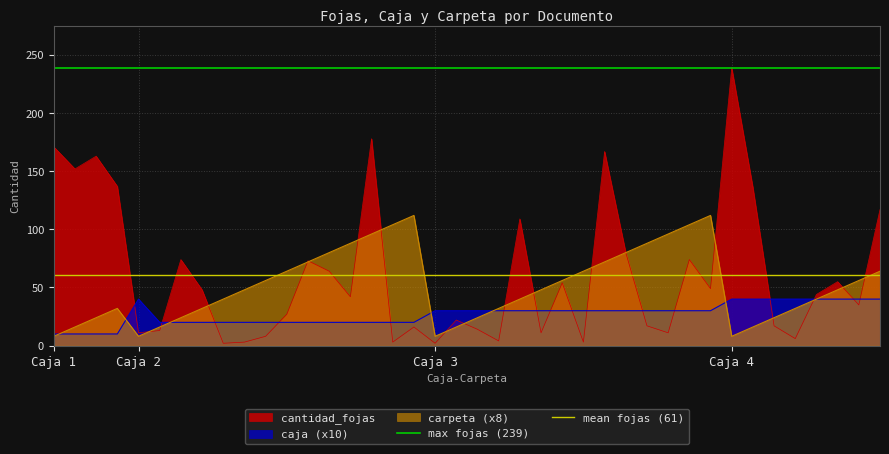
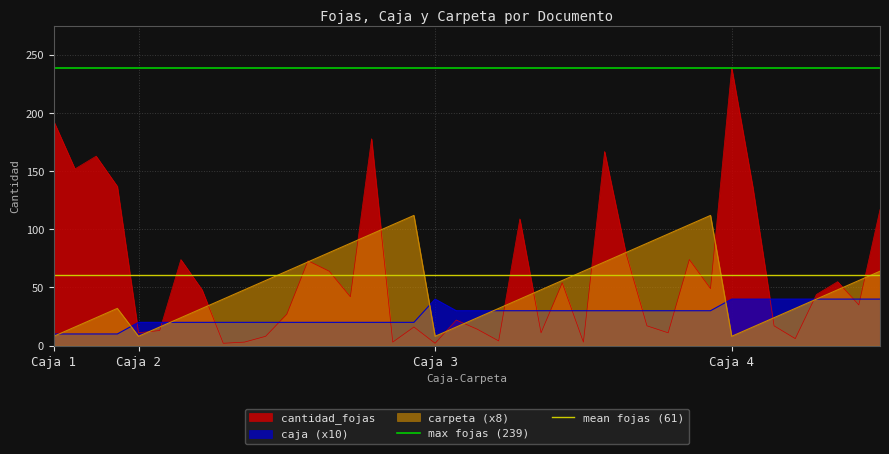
  {
    "cantidad_fojas": {
-     "Caja 1": 171,
+     "Caja 1": 193,
      "Caja 2": 11,
      "Caja 3": 2,
      "Caja 4": 239
    },
    "caja (x10)": {
-     "Caja 2": 40,
-     "Caja 3": 30,
+     "Caja 2": 20,
+     "Caja 3": 40,
      "Caja 4": 40
    },
    "carpeta (x8)": {
      "Caja 2": 8,
      "Caja 3": 8,
      "Caja 4": 8
    }
  }
